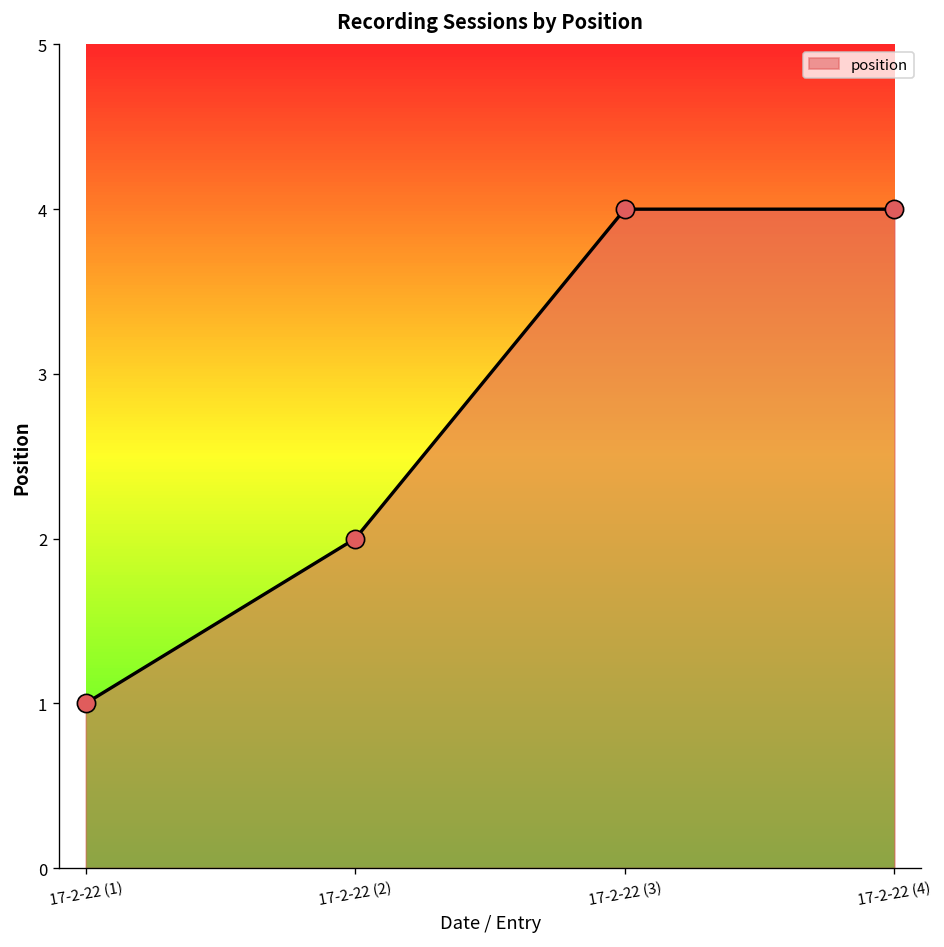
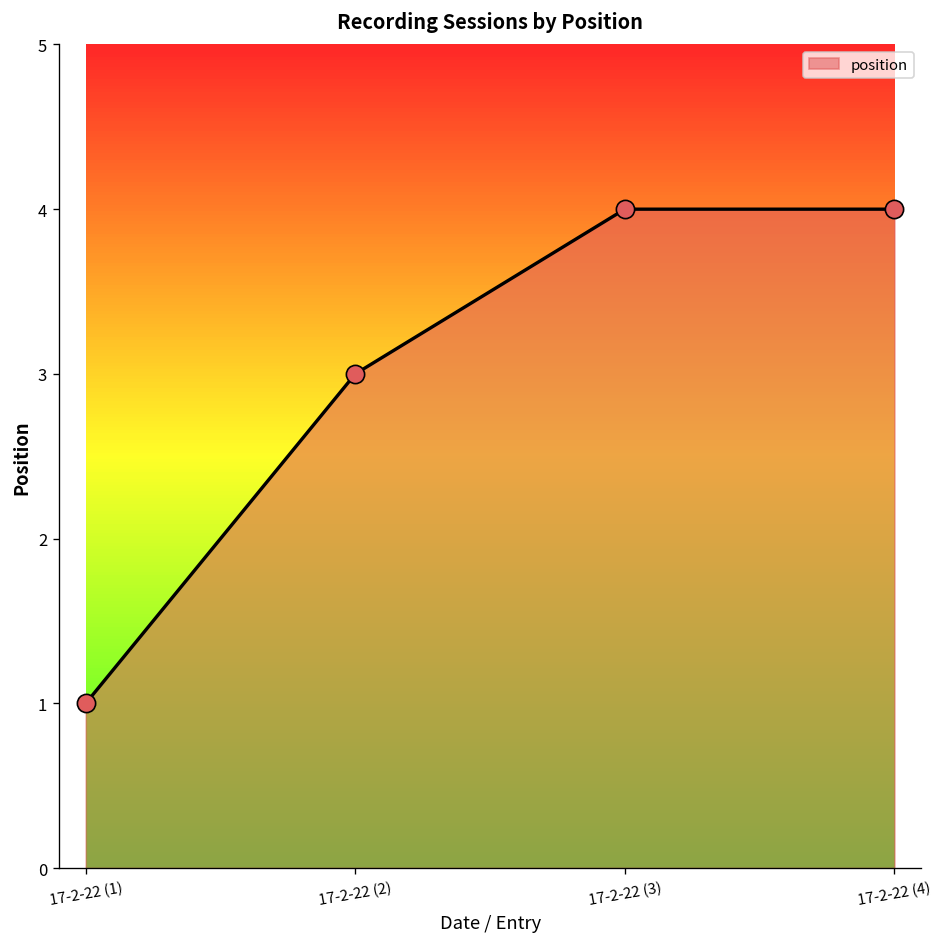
  {
    "17-2-22 (1)": 1,
-   "17-2-22 (2)": 2,
+   "17-2-22 (2)": 3,
    "17-2-22 (3)": 4,
    "17-2-22 (4)": 4
  }
